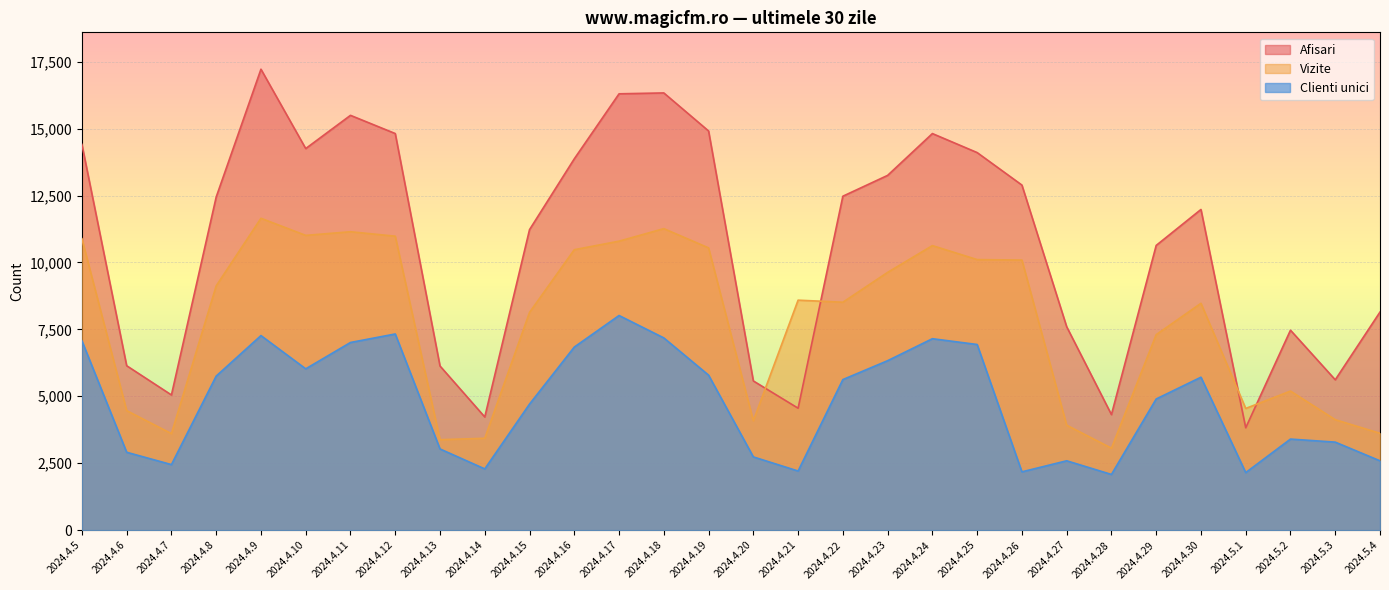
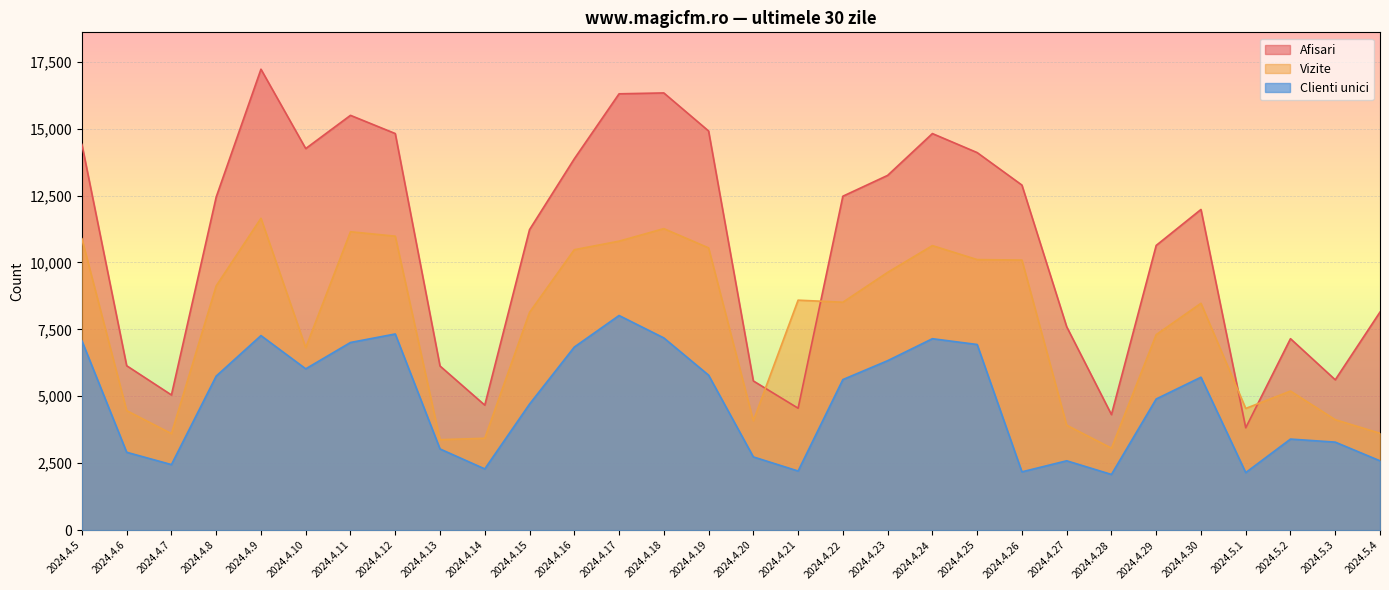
  {
    "Afisari": {
      "2024.4.5": "14,400",
      "2024.4.6": "6,100",
      "2024.4.7": "5,100",
      "2024.4.8": "12,400",
      "2024.4.9": "17,200",
      "2024.4.10": "14,300",
      "2024.4.11": "15,500",
      "2024.4.12": "14,800",
      "2024.4.13": "6,100",
-     "2024.4.14": "4,200",
+     "2024.4.14": "4,700",
      "2024.4.15": "11,200",
      "2024.4.16": "13,900",
      "2024.4.17": "16,300",
      "2024.4.18": "16,300",
      "2024.4.19": "14,900",
      "2024.4.20": "5,600",
      "2024.4.21": "4,600",
      "2024.4.22": "12,500",
      "2024.4.23": "13,300",
      "2024.4.24": "14,800",
      "2024.4.25": "14,100",
      "2024.4.26": "12,900",
      "2024.4.27": "7,600",
      "2024.4.28": "4,300",
      "2024.4.29": "10,600",
      "2024.4.30": "12,000",
      "2024.5.1": "3,800",
-     "2024.5.2": "7,500",
+     "2024.5.2": "7,200",
      "2024.5.3": "5,600",
      "2024.5.4": "8,100"
    },
    "Vizite": {
      "2024.4.5": "10,900",
      "2024.4.6": "4,500",
      "2024.4.7": "3,600",
      "2024.4.8": "9,100",
      "2024.4.9": "11,700",
-     "2024.4.10": "11,000",
+     "2024.4.10": "6,800",
      "2024.4.11": "11,100",
      "2024.4.12": "11,000",
      "2024.4.13": "3,400",
      "2024.4.14": "3,400",
      "2024.4.15": "8,100",
      "2024.4.16": "10,500",
      "2024.4.17": "10,800",
      "2024.4.18": "11,300",
      "2024.4.19": "10,500",
      "2024.4.20": "4,100",
      "2024.4.21": "8,600",
      "2024.4.22": "8,500",
      "2024.4.23": "9,600",
      "2024.4.24": "10,600",
      "2024.4.25": "10,100",
      "2024.4.26": "10,100",
      "2024.4.27": "3,900",
      "2024.4.28": "3,100",
      "2024.4.29": "7,300",
      "2024.4.30": "8,500",
      "2024.5.1": "4,500",
      "2024.5.2": "5,200",
      "2024.5.3": "4,100",
      "2024.5.4": "3,600"
    },
    "Clienti unici": {
      "2024.4.5": "7,100",
      "2024.4.6": "2,900",
      "2024.4.7": "2,400",
      "2024.4.8": "5,800",
      "2024.4.9": "7,300",
      "2024.4.10": "6,000",
      "2024.4.11": "7,000",
      "2024.4.12": "7,300",
      "2024.4.13": "3,000",
      "2024.4.14": "2,300",
      "2024.4.15": "4,700",
      "2024.4.16": "6,800",
      "2024.4.17": "8,000",
      "2024.4.18": "7,200",
      "2024.4.19": "5,800",
      "2024.4.20": "2,700",
      "2024.4.21": "2,200",
      "2024.4.22": "5,600",
      "2024.4.23": "6,300",
      "2024.4.24": "7,200",
      "2024.4.25": "6,900",
      "2024.4.26": "2,200",
      "2024.4.27": "2,600",
      "2024.4.28": "2,100",
      "2024.4.29": "4,900",
      "2024.4.30": "5,700",
      "2024.5.1": "2,200",
      "2024.5.2": "3,400",
      "2024.5.3": "3,300",
      "2024.5.4": "2,600"
    }
  }
